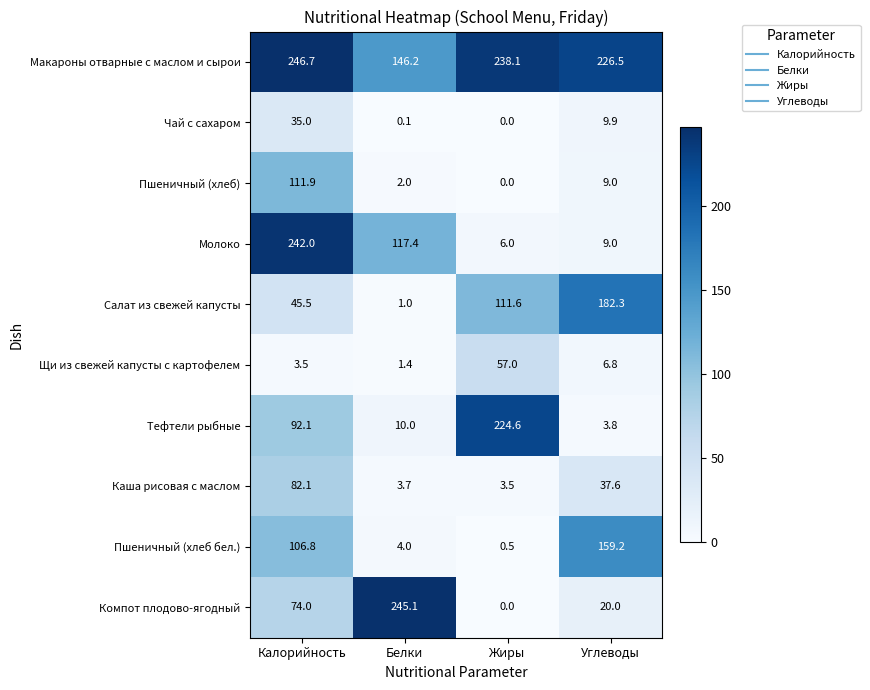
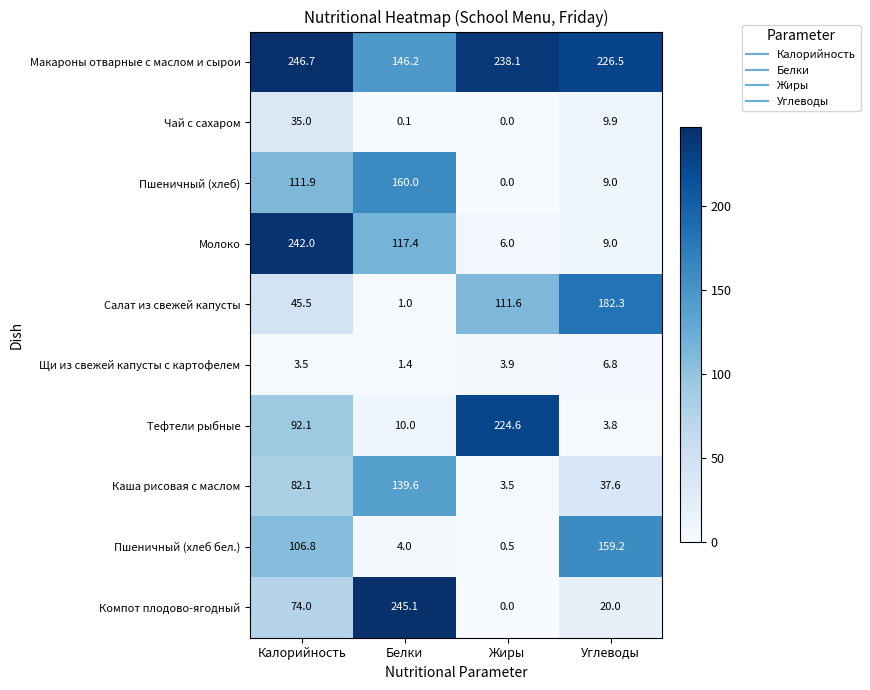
  {
    "Макароны отварные с маслом и сырои": {
      "Калорийность": 246.7,
      "Белки": 146.2,
      "Жиры": 238.1,
      "Углеводы": 226.5
    },
    "Чай с сахаром": {
      "Калорийность": 35.0,
      "Белки": 0.1,
      "Жиры": 0.0,
      "Углеводы": 9.9
    },
    "Пшеничный (хлеб)": {
      "Калорийность": 111.9,
-     "Белки": 2.0,
+     "Белки": 160.0,
      "Жиры": 0.0,
      "Углеводы": 9.0
    },
    "Молоко": {
      "Калорийность": 242.0,
      "Белки": 117.4,
      "Жиры": 6.0,
      "Углеводы": 9.0
    },
    "Салат из свежей капусты": {
      "Калорийность": 45.5,
      "Белки": 1.0,
      "Жиры": 111.6,
      "Углеводы": 182.3
    },
    "Щи из свежей капусты с картофелем": {
      "Калорийность": 3.5,
      "Белки": 1.4,
-     "Жиры": 57.0,
+     "Жиры": 3.9,
      "Углеводы": 6.8
    },
    "Тефтели рыбные": {
      "Калорийность": 92.1,
      "Белки": 10.0,
      "Жиры": 224.6,
      "Углеводы": 3.8
    },
    "Каша рисовая с маслом": {
      "Калорийность": 82.1,
-     "Белки": 3.7,
+     "Белки": 139.6,
      "Жиры": 3.5,
      "Углеводы": 37.6
    },
    "Пшеничный (хлеб бел.)": {
      "Калорийность": 106.8,
      "Белки": 4.0,
      "Жиры": 0.5,
      "Углеводы": 159.2
    },
    "Компот плодово-ягодный": {
      "Калорийность": 74.0,
      "Белки": 245.1,
      "Жиры": 0.0,
      "Углеводы": 20.0
    }
  }
